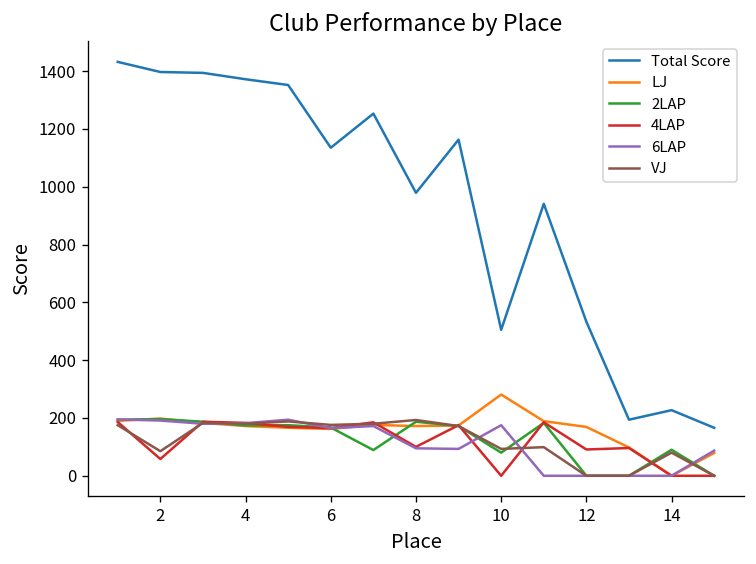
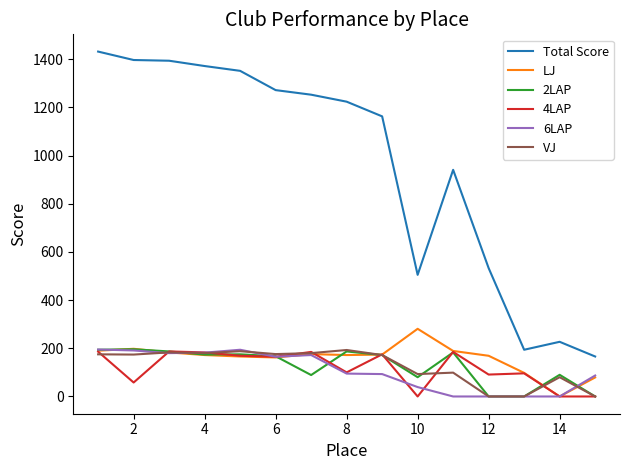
  {
    "Total Score": {
      "2": 1400,
      "4": 1370,
-     "6": 1140,
-     "8": 980,
+     "6": 1270,
+     "8": 1220,
      "10": 510,
      "12": 530,
      "14": 230
    },
    "LJ": {
      "8": 170,
      "10": 280,
      "12": 170
    },
    "2LAP": {
      "10": 80
    },
    "4LAP": {
      "2": 60,
      "10": 0,
      "12": 90
    },
    "6LAP": {
-     "10": 180
+     "10": 40
    },
    "VJ": {
-     "2": 90,
+     "2": 170,
      "10": 90
    }
  }
